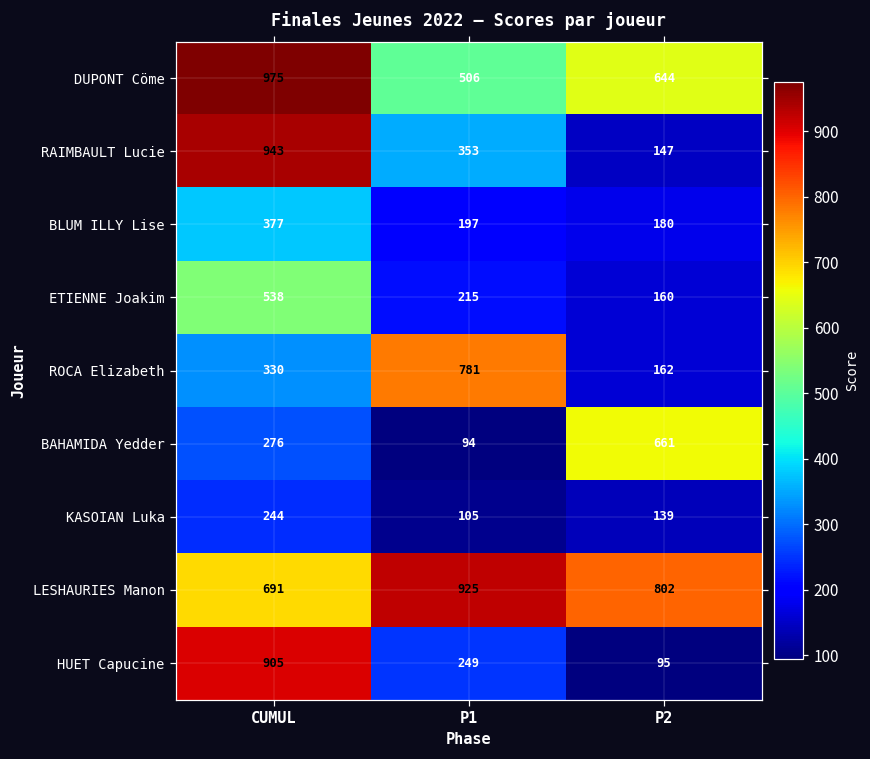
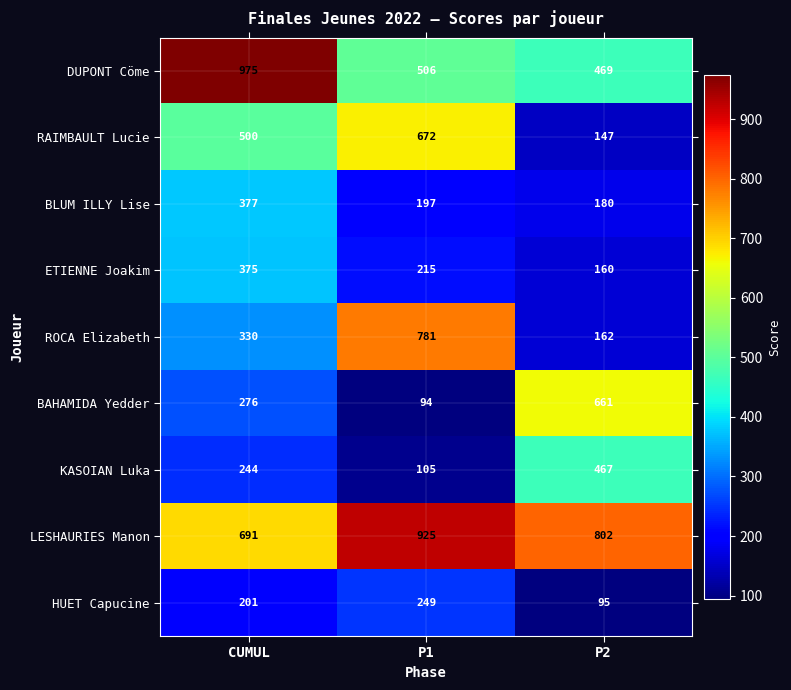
  {
    "DUPONT Cöme": {
      "CUMUL": 975,
      "P1": 506,
-     "P2": 644
+     "P2": 469
    },
    "RAIMBAULT Lucie": {
-     "CUMUL": 943,
-     "P1": 353,
+     "CUMUL": 500,
+     "P1": 672,
      "P2": 147
    },
    "BLUM ILLY Lise": {
      "CUMUL": 377,
      "P1": 197,
      "P2": 180
    },
    "ETIENNE Joakim": {
-     "CUMUL": 538,
+     "CUMUL": 375,
      "P1": 215,
      "P2": 160
    },
    "ROCA Elizabeth": {
      "CUMUL": 330,
      "P1": 781,
      "P2": 162
    },
    "BAHAMIDA Yedder": {
      "CUMUL": 276,
      "P1": 94,
      "P2": 661
    },
    "KASOIAN Luka": {
      "CUMUL": 244,
      "P1": 105,
-     "P2": 139
+     "P2": 467
    },
    "LESHAURIES Manon": {
      "CUMUL": 691,
      "P1": 925,
      "P2": 802
    },
    "HUET Capucine": {
-     "CUMUL": 905,
+     "CUMUL": 201,
      "P1": 249,
      "P2": 95
    }
  }
